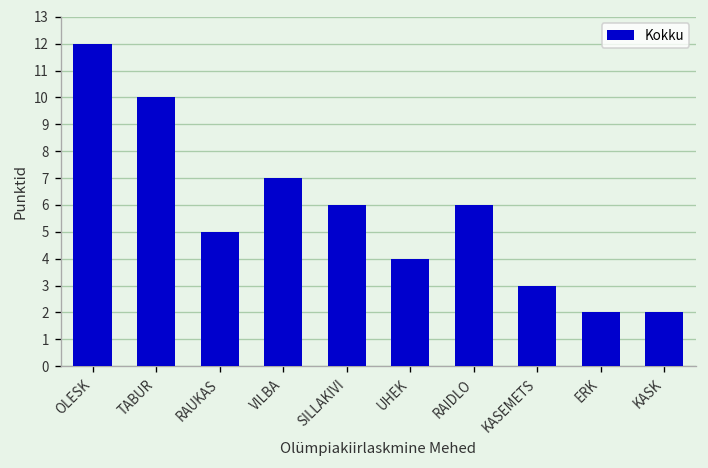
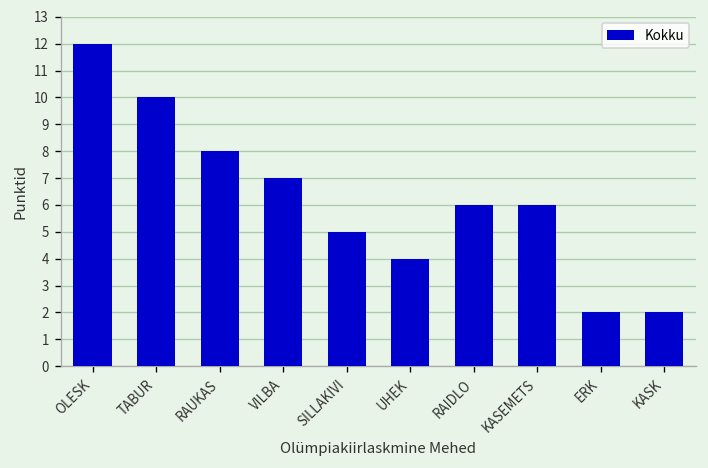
  {
    "OLESK": 12,
    "TABUR": 10,
-   "RAUKAS": 5,
+   "RAUKAS": 8,
    "VILBA": 7,
-   "SILLAKIVI": 6,
+   "SILLAKIVI": 5,
    "UHEK": 4,
    "RAIDLO": 6,
-   "KASEMETS": 3,
+   "KASEMETS": 6,
    "ERK": 2,
    "KASK": 2
  }
